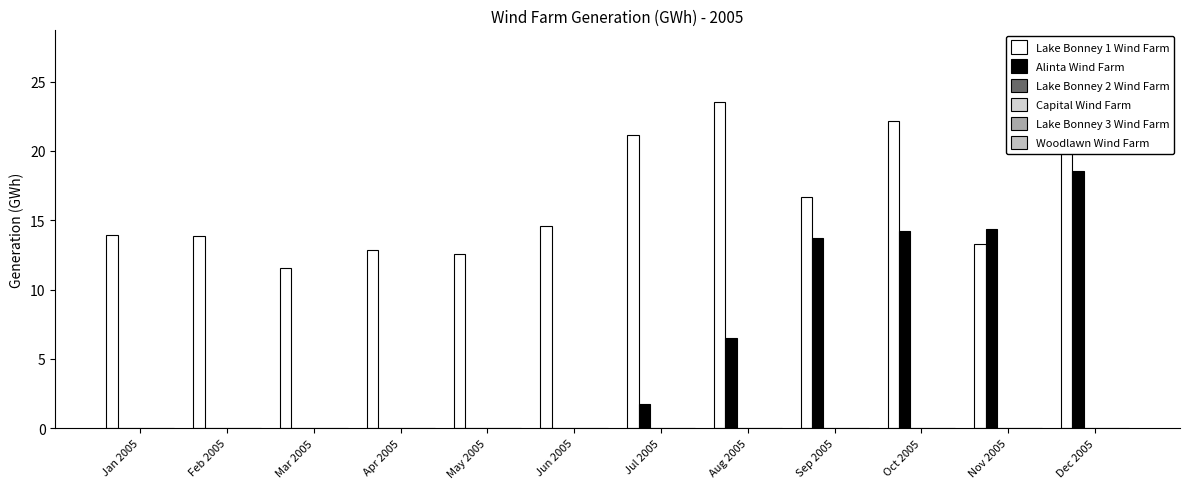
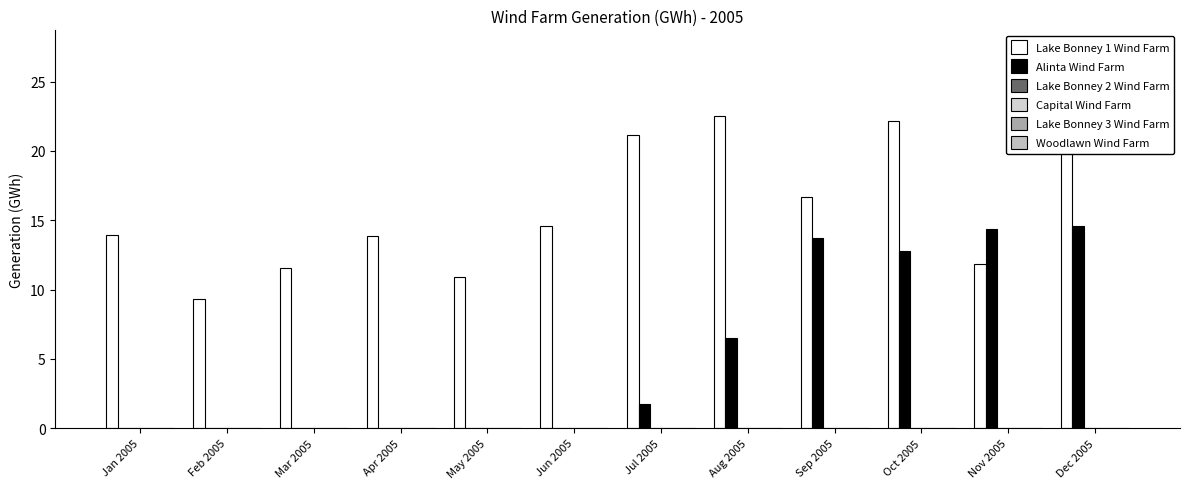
  {
    "Lake Bonney 1 Wind Farm": {
      "Jan 2005": 13.9,
-     "Feb 2005": 13.9,
+     "Feb 2005": 9.3,
      "Mar 2005": 11.5,
-     "Apr 2005": 12.9,
-     "May 2005": 12.6,
+     "Apr 2005": 13.9,
+     "May 2005": 10.9,
      "Jun 2005": 14.6,
      "Jul 2005": 21.1,
-     "Aug 2005": 23.5,
+     "Aug 2005": 22.5,
      "Sep 2005": 16.7,
      "Oct 2005": 22.2,
-     "Nov 2005": 13.3
+     "Nov 2005": 11.8
    },
    "Alinta Wind Farm": {
      "Jan 2005": 0.0,
      "Feb 2005": 0.0,
      "Mar 2005": 0.0,
      "Apr 2005": 0.0,
      "May 2005": 0.0,
      "Jun 2005": 0.0,
      "Jul 2005": 1.8,
      "Aug 2005": 6.5,
      "Sep 2005": 13.7,
-     "Oct 2005": 14.2,
+     "Oct 2005": 12.8,
      "Nov 2005": 14.4,
-     "Dec 2005": 18.5
+     "Dec 2005": 14.6
    },
    "Lake Bonney 2 Wind Farm": {
      "Jan 2005": 0.0,
      "Feb 2005": 0.0,
      "Mar 2005": 0.0,
      "Apr 2005": 0.0,
      "May 2005": 0.0,
      "Jun 2005": 0.0,
      "Jul 2005": 0.0,
      "Aug 2005": 0.0,
      "Sep 2005": 0.0,
      "Oct 2005": 0.0,
      "Nov 2005": 0.0,
      "Dec 2005": 0.0
    }
  }
